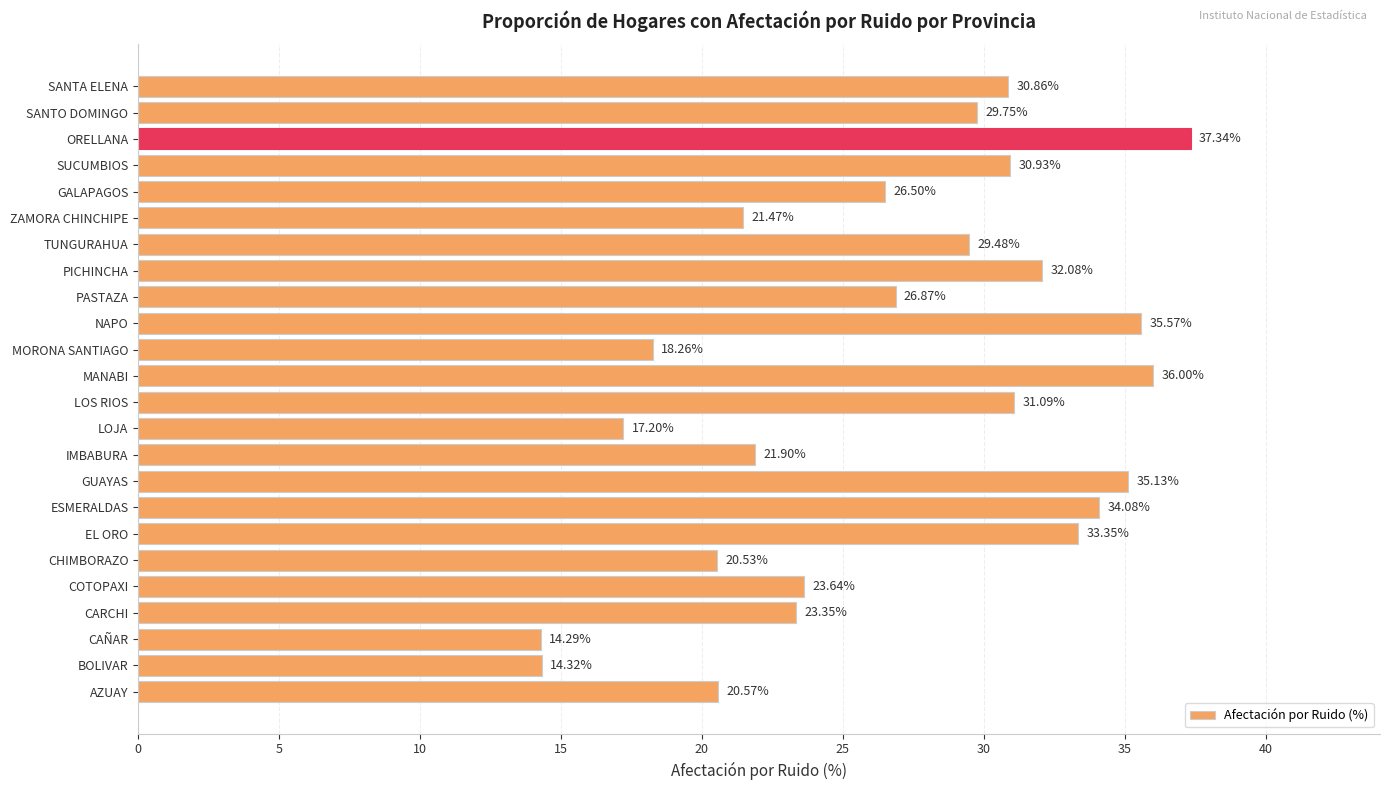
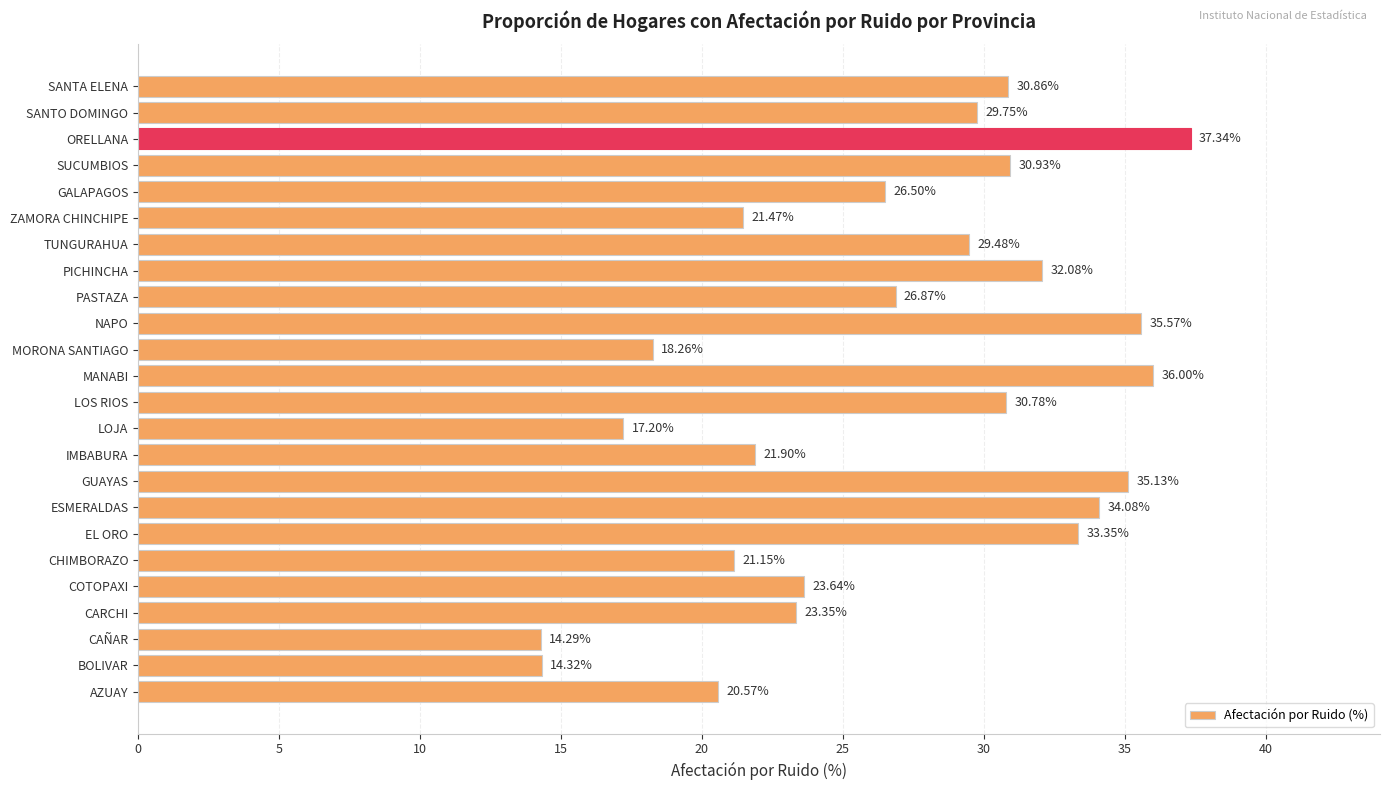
  {
    "SANTA ELENA": "30.86%",
    "SANTO DOMINGO": "29.75%",
    "ORELLANA": "37.34%",
    "SUCUMBIOS": "30.93%",
    "GALAPAGOS": "26.50%",
    "ZAMORA CHINCHIPE": "21.47%",
    "TUNGURAHUA": "29.48%",
    "PICHINCHA": "32.08%",
    "PASTAZA": "26.87%",
    "NAPO": "35.57%",
    "MORONA SANTIAGO": "18.26%",
    "MANABI": "36.00%",
-   "LOS RIOS": "31.09%",
+   "LOS RIOS": "30.78%",
    "LOJA": "17.20%",
    "IMBABURA": "21.90%",
    "GUAYAS": "35.13%",
    "ESMERALDAS": "34.08%",
    "EL ORO": "33.35%",
-   "CHIMBORAZO": "20.53%",
+   "CHIMBORAZO": "21.15%",
    "COTOPAXI": "23.64%",
    "CARCHI": "23.35%",
    "CAÑAR": "14.29%",
    "BOLIVAR": "14.32%",
    "AZUAY": "20.57%"
  }
